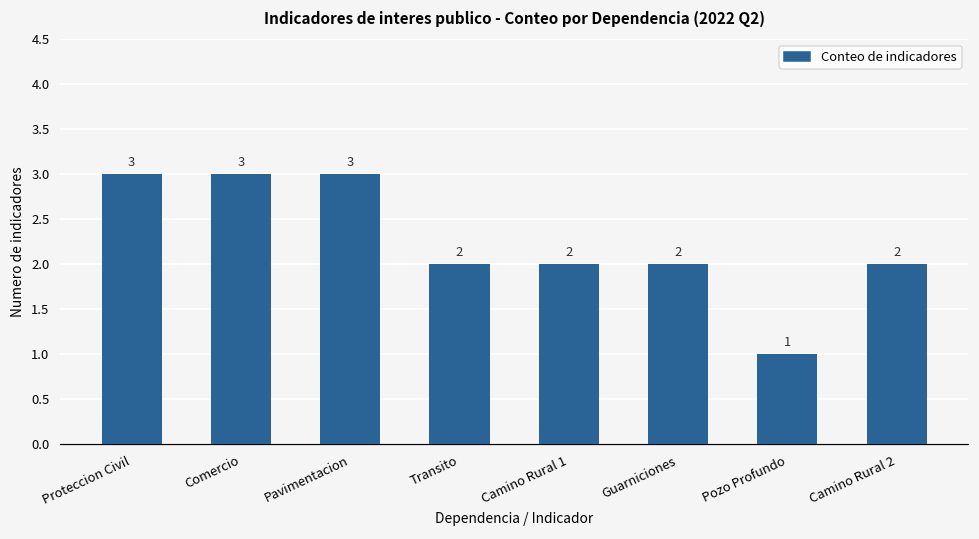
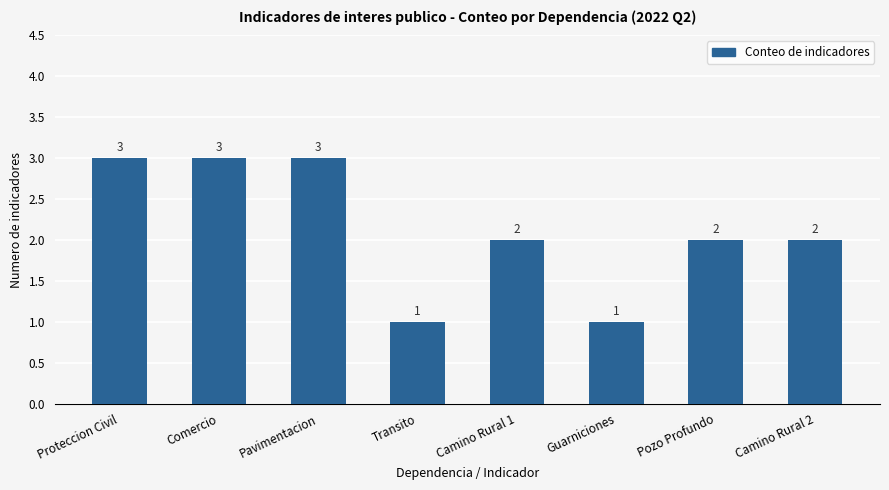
  {
    "Proteccion Civil": 3,
    "Comercio": 3,
    "Pavimentacion": 3,
-   "Transito": 2,
+   "Transito": 1,
    "Camino Rural 1": 2,
-   "Guarniciones": 2,
-   "Pozo Profundo": 1,
+   "Guarniciones": 1,
+   "Pozo Profundo": 2,
    "Camino Rural 2": 2
  }
